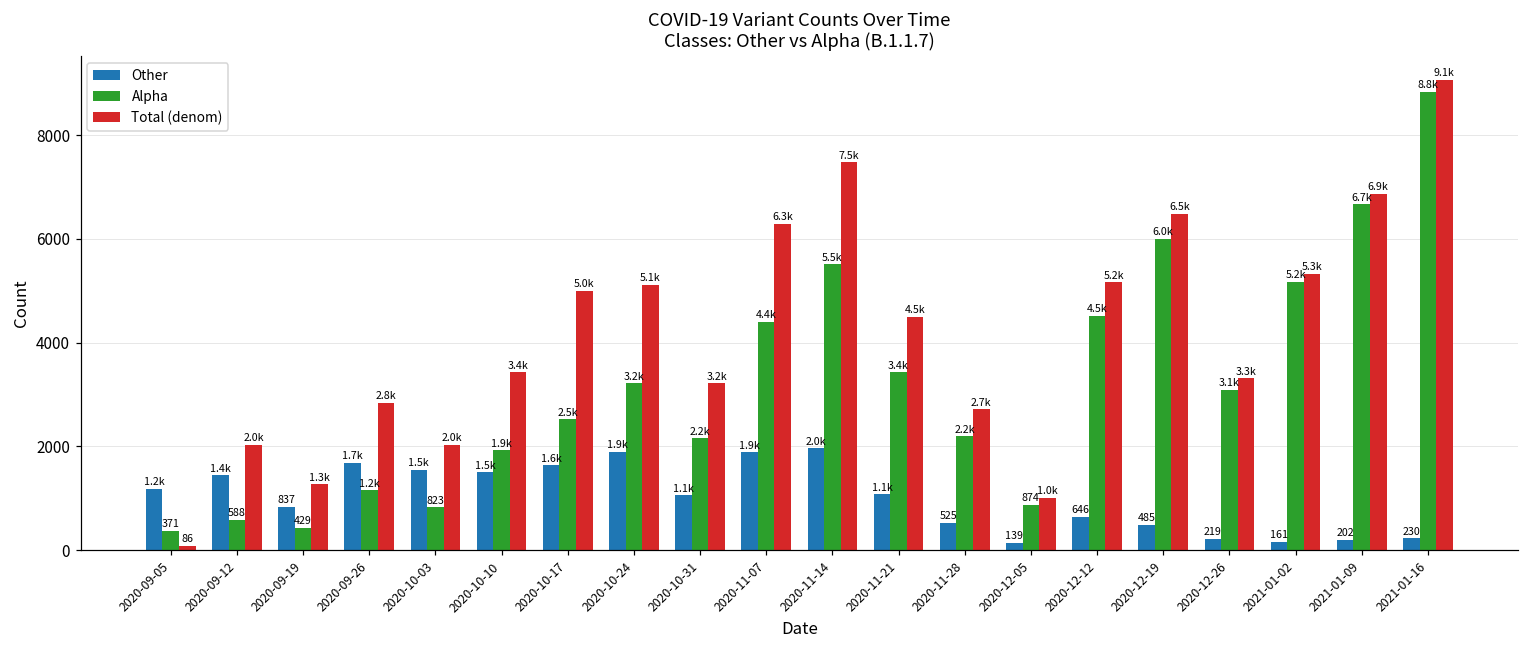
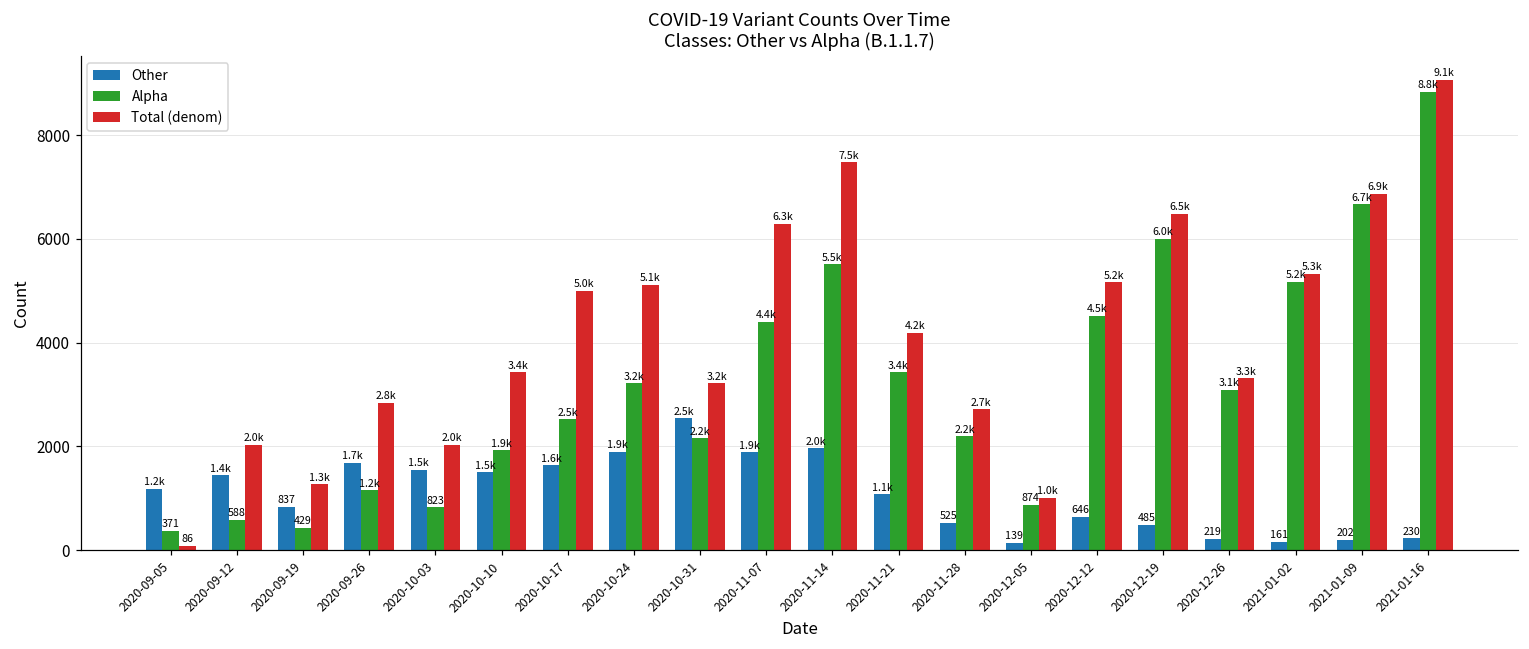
  {
    "Other": {
      "2020-09-05": "1.2k",
      "2020-09-12": "1.4k",
      "2020-09-19": "837",
      "2020-09-26": "1.7k",
      "2020-10-03": "1.5k",
      "2020-10-10": "1.5k",
      "2020-10-17": "1.6k",
      "2020-10-24": "1.9k",
-     "2020-10-31": "1.1k",
+     "2020-10-31": "2.5k",
      "2020-11-07": "1.9k",
      "2020-11-14": "2.0k",
      "2020-11-21": "1.1k",
      "2020-11-28": "525",
      "2020-12-05": "139",
      "2020-12-12": "646",
      "2020-12-19": "485",
      "2020-12-26": "219",
      "2021-01-02": "161",
      "2021-01-09": "202",
      "2021-01-16": "230"
    },
    "Alpha": {
      "2020-09-05": "371",
      "2020-09-12": "588",
      "2020-09-19": "429",
      "2020-09-26": "1.2k",
      "2020-10-03": "823",
      "2020-10-10": "1.9k",
      "2020-10-17": "2.5k",
      "2020-10-24": "3.2k",
      "2020-10-31": "2.2k",
      "2020-11-07": "4.4k",
      "2020-11-14": "5.5k",
      "2020-11-21": "3.4k",
      "2020-11-28": "2.2k",
      "2020-12-05": "874",
      "2020-12-12": "4.5k",
      "2020-12-19": "6.0k",
      "2020-12-26": "3.1k",
      "2021-01-02": "5.2k",
      "2021-01-09": "6.7k",
      "2021-01-16": "8.8k"
    },
    "Total (denom)": {
      "2020-09-05": "86",
      "2020-09-12": "2.0k",
      "2020-09-19": "1.3k",
      "2020-09-26": "2.8k",
      "2020-10-03": "2.0k",
      "2020-10-10": "3.4k",
      "2020-10-17": "5.0k",
      "2020-10-24": "5.1k",
      "2020-10-31": "3.2k",
      "2020-11-07": "6.3k",
      "2020-11-14": "7.5k",
-     "2020-11-21": "4.5k",
+     "2020-11-21": "4.2k",
      "2020-11-28": "2.7k",
      "2020-12-05": "1.0k",
      "2020-12-12": "5.2k",
      "2020-12-19": "6.5k",
      "2020-12-26": "3.3k",
      "2021-01-02": "5.3k",
      "2021-01-09": "6.9k",
      "2021-01-16": "9.1k"
    }
  }
